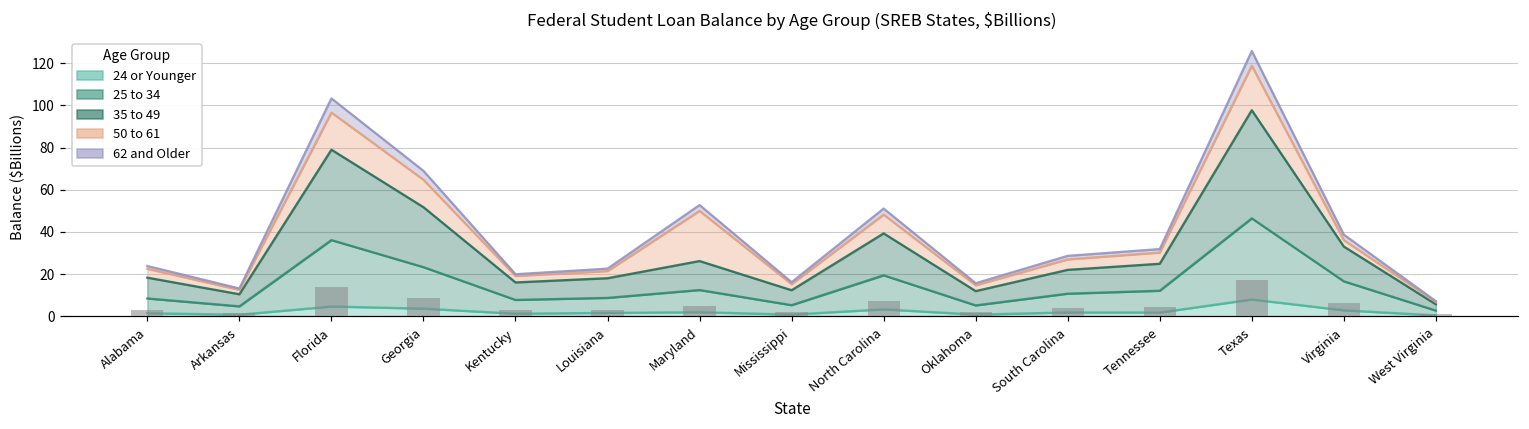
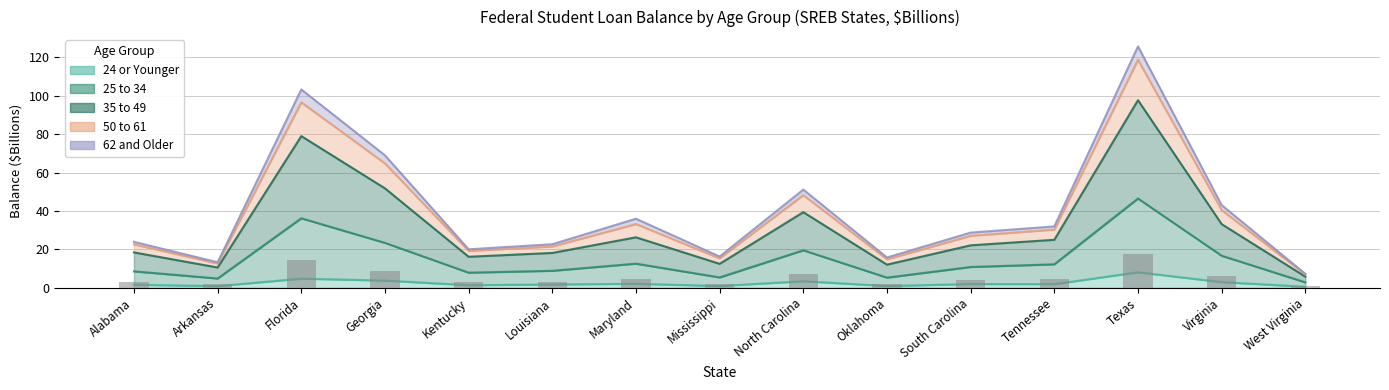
  {
    "50 to 61": {
      "Florida": 18,
      "Georgia": 13,
-     "Maryland": 24,
+     "Maryland": 7,
      "North Carolina": 9,
      "South Carolina": 5,
      "Tennessee": 5,
      "Texas": 21,
-     "Virginia": 3
+     "Virginia": 7
    }
  }
